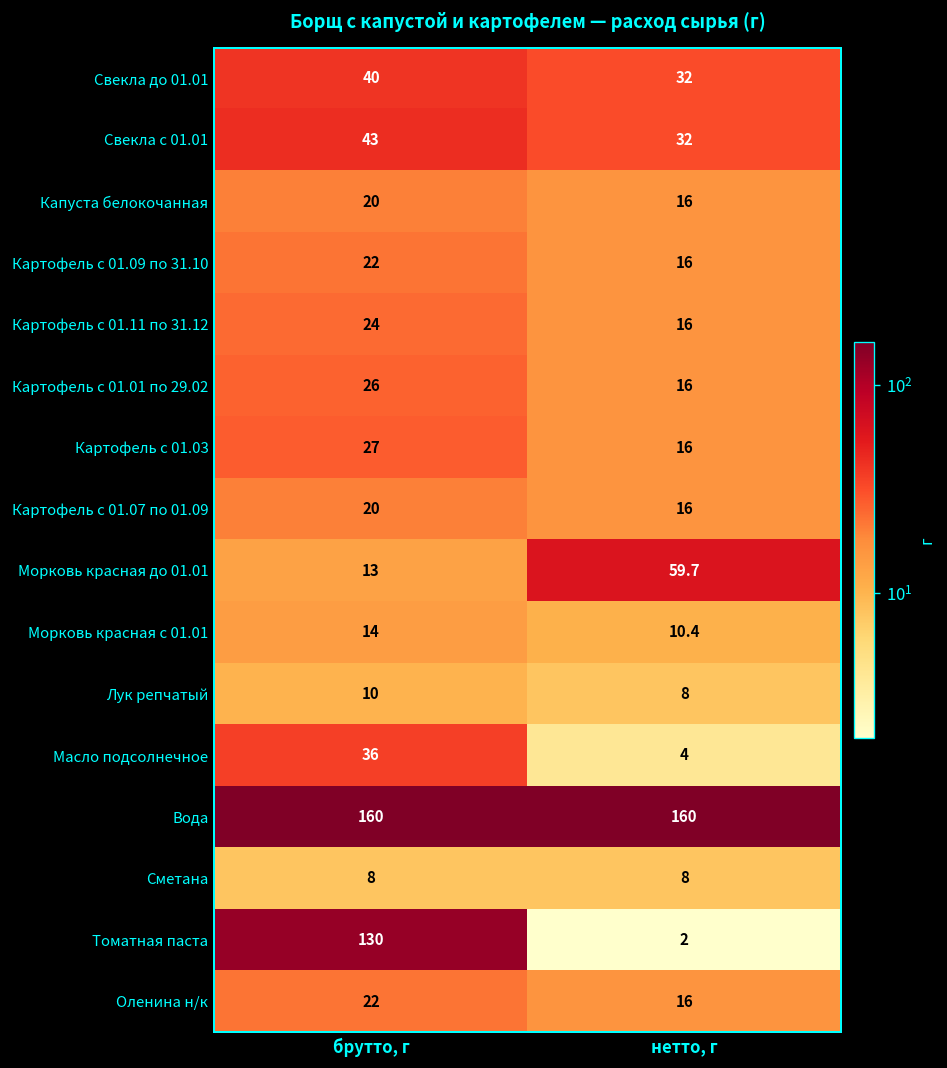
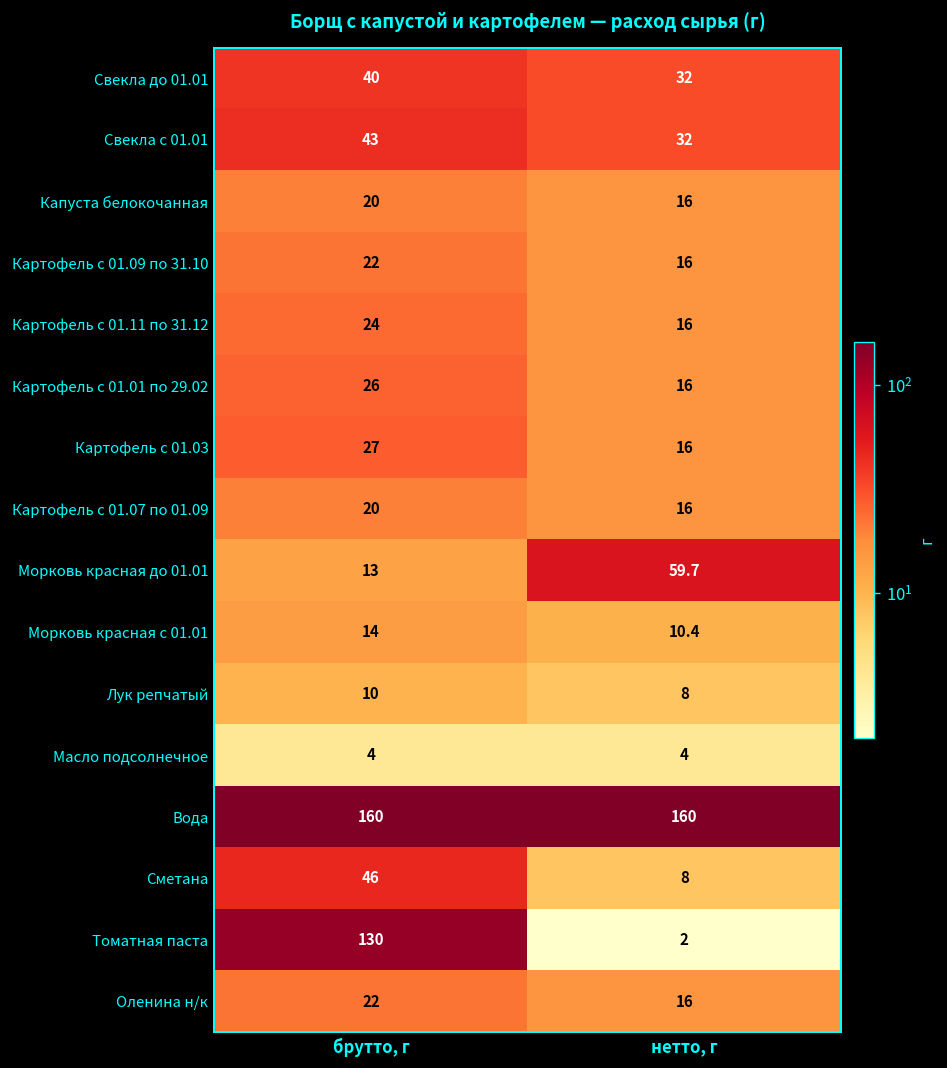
  {
    "Свекла до 01.01": {
      "брутто, г": 40,
      "нетто, г": 32
    },
    "Свекла с 01.01": {
      "брутто, г": 43,
      "нетто, г": 32
    },
    "Капуста белокочанная": {
      "брутто, г": 20,
      "нетто, г": 16
    },
    "Картофель с 01.09 по 31.10": {
      "брутто, г": 22,
      "нетто, г": 16
    },
    "Картофель с 01.11 по 31.12": {
      "брутто, г": 24,
      "нетто, г": 16
    },
    "Картофель с 01.01 по 29.02": {
      "брутто, г": 26,
      "нетто, г": 16
    },
    "Картофель с 01.03": {
      "брутто, г": 27,
      "нетто, г": 16
    },
    "Картофель с 01.07 по 01.09": {
      "брутто, г": 20,
      "нетто, г": 16
    },
    "Морковь красная до 01.01": {
      "брутто, г": 13,
      "нетто, г": 59.7
    },
    "Морковь красная с 01.01": {
      "брутто, г": 14,
      "нетто, г": 10.4
    },
    "Лук репчатый": {
      "брутто, г": 10,
      "нетто, г": 8
    },
    "Масло подсолнечное": {
-     "брутто, г": 36,
+     "брутто, г": 4,
      "нетто, г": 4
    },
    "Вода": {
      "брутто, г": 160,
      "нетто, г": 160
    },
    "Сметана": {
-     "брутто, г": 8,
+     "брутто, г": 46,
      "нетто, г": 8
    },
    "Томатная паста": {
      "брутто, г": 130,
      "нетто, г": 2
    },
    "Оленина н/к": {
      "брутто, г": 22,
      "нетто, г": 16
    }
  }
